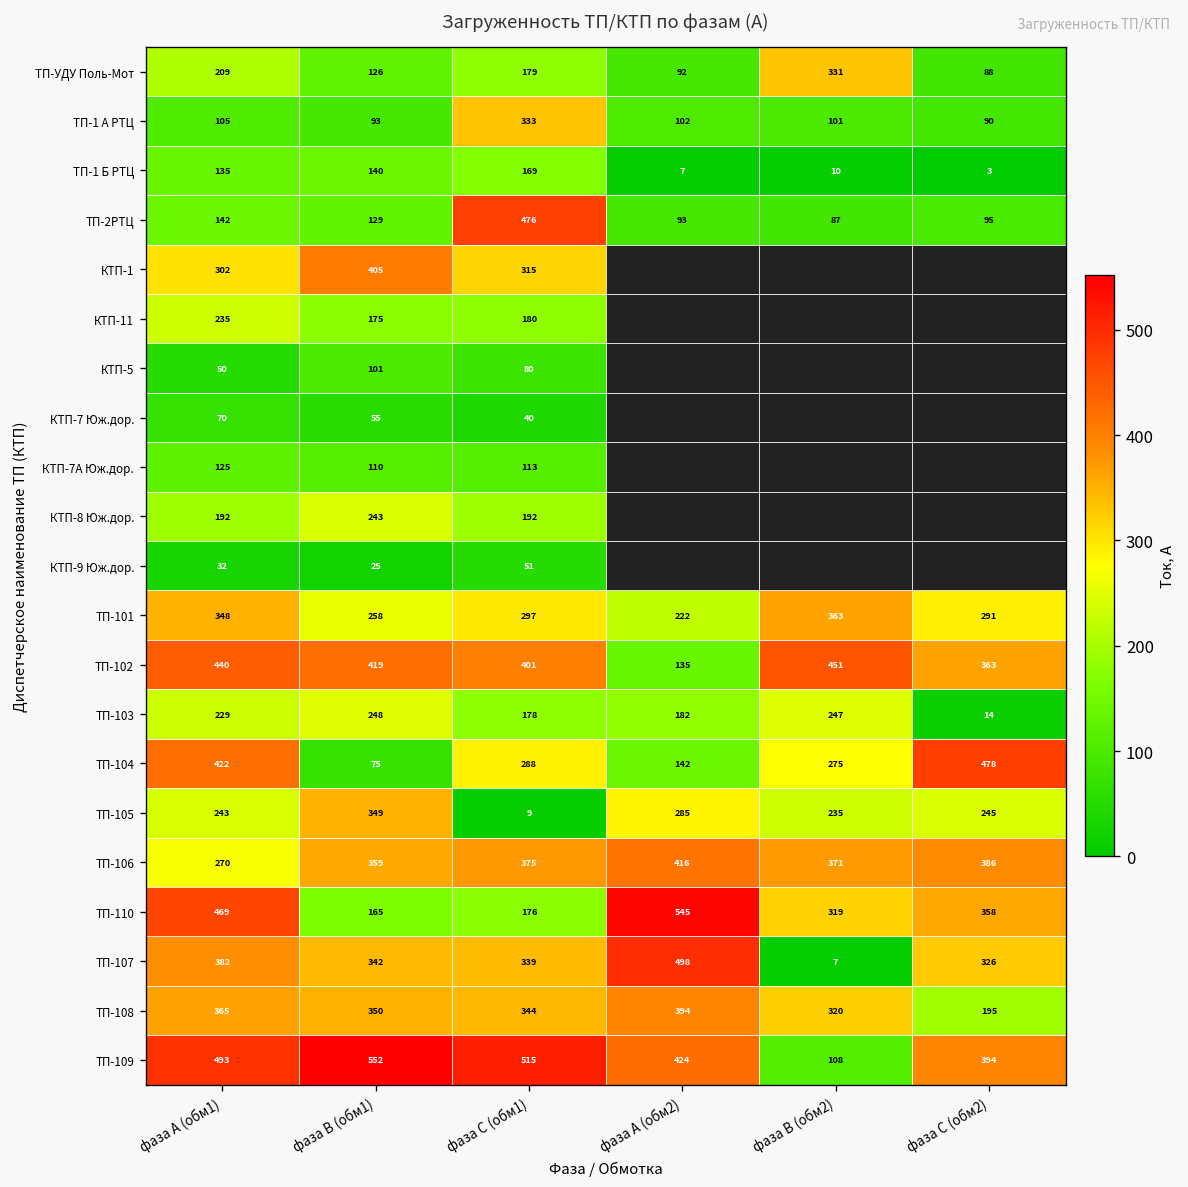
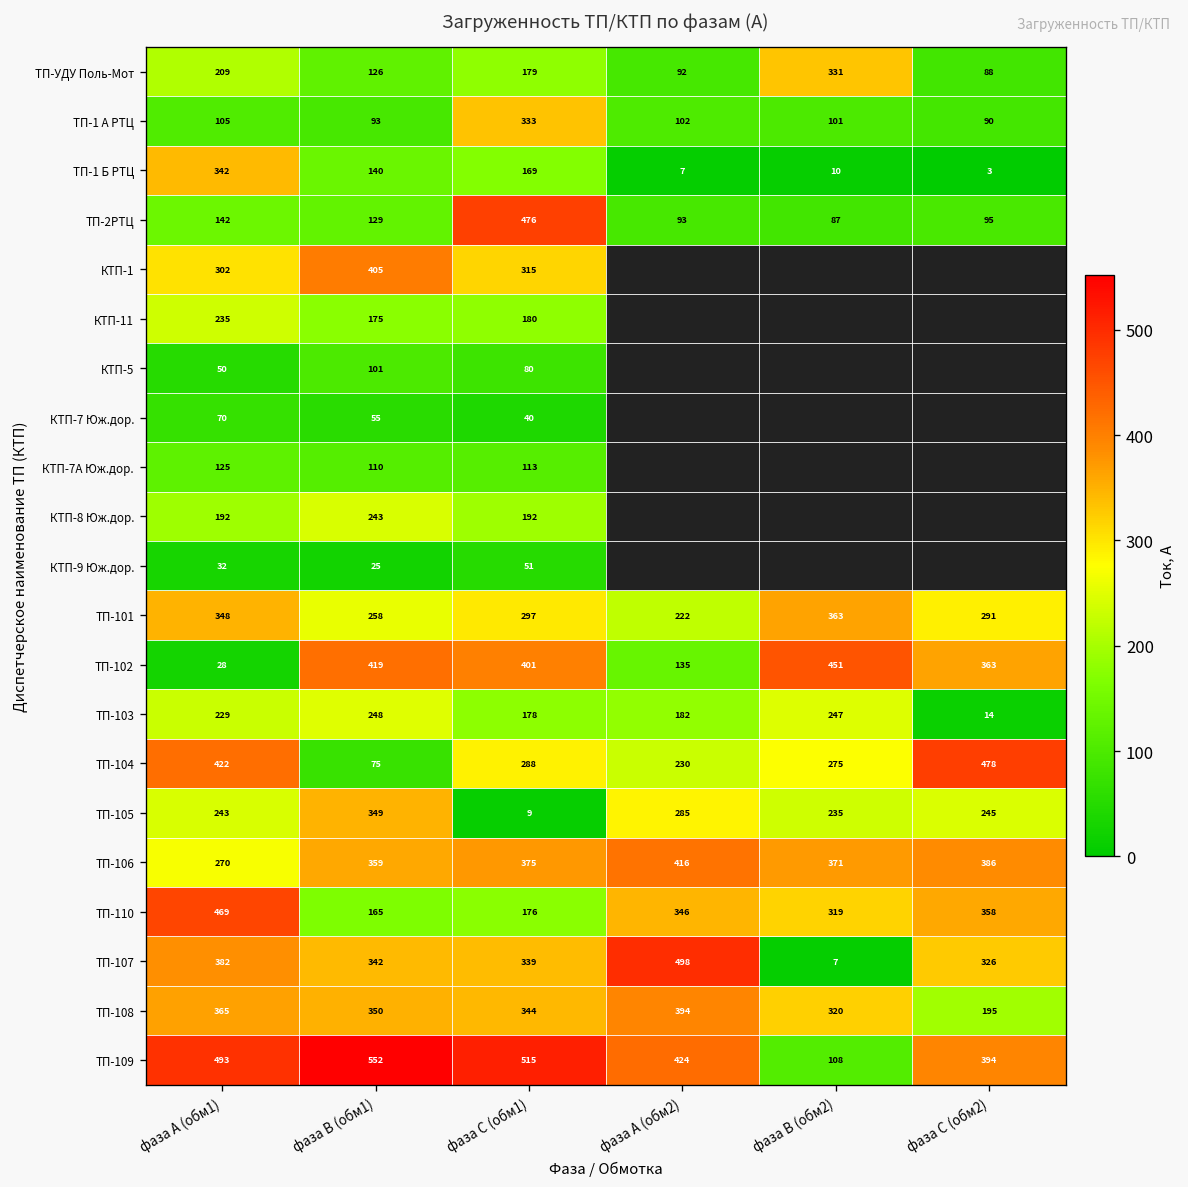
  {
    "ТП-УДУ Поль-Мот": {
      "фаза А (обм1)": 209,
      "фаза В (обм1)": 126,
      "фаза С (обм1)": 179,
      "фаза А (обм2)": 92,
      "фаза В (обм2)": 331,
      "фаза С (обм2)": 88
    },
    "ТП-1 А РТЦ": {
      "фаза А (обм1)": 105,
      "фаза В (обм1)": 93,
      "фаза С (обм1)": 333,
      "фаза А (обм2)": 102,
      "фаза В (обм2)": 101,
      "фаза С (обм2)": 90
    },
    "ТП-1 Б РТЦ": {
-     "фаза А (обм1)": 135,
+     "фаза А (обм1)": 342,
      "фаза В (обм1)": 140,
      "фаза С (обм1)": 169,
      "фаза А (обм2)": 7,
      "фаза В (обм2)": 10,
      "фаза С (обм2)": 3
    },
    "ТП-2РТЦ": {
      "фаза А (обм1)": 142,
      "фаза В (обм1)": 129,
      "фаза С (обм1)": 476,
      "фаза А (обм2)": 93,
      "фаза В (обм2)": 87,
      "фаза С (обм2)": 95
    },
    "КТП-1": {
      "фаза А (обм1)": 302,
      "фаза В (обм1)": 405,
      "фаза С (обм1)": 315
    },
    "КТП-11": {
      "фаза А (обм1)": 235,
      "фаза В (обм1)": 175,
      "фаза С (обм1)": 180
    },
    "КТП-5": {
      "фаза А (обм1)": 50,
      "фаза В (обм1)": 101,
      "фаза С (обм1)": 80
    },
    "КТП-7 Юж.дор.": {
      "фаза А (обм1)": 70,
      "фаза В (обм1)": 55,
      "фаза С (обм1)": 40
    },
    "КТП-7А Юж.дор.": {
      "фаза А (обм1)": 125,
      "фаза В (обм1)": 110,
      "фаза С (обм1)": 113
    },
    "КТП-8 Юж.дор.": {
      "фаза А (обм1)": 192,
      "фаза В (обм1)": 243,
      "фаза С (обм1)": 192
    },
    "КТП-9 Юж.дор.": {
      "фаза А (обм1)": 32,
      "фаза В (обм1)": 25,
      "фаза С (обм1)": 51
    },
    "ТП-101": {
      "фаза А (обм1)": 348,
      "фаза В (обм1)": 258,
      "фаза С (обм1)": 297,
      "фаза А (обм2)": 222,
      "фаза В (обм2)": 363,
      "фаза С (обм2)": 291
    },
    "ТП-102": {
-     "фаза А (обм1)": 440,
+     "фаза А (обм1)": 28,
      "фаза В (обм1)": 419,
      "фаза С (обм1)": 401,
      "фаза А (обм2)": 135,
      "фаза В (обм2)": 451,
      "фаза С (обм2)": 363
    },
    "ТП-103": {
      "фаза А (обм1)": 229,
      "фаза В (обм1)": 248,
      "фаза С (обм1)": 178,
      "фаза А (обм2)": 182,
      "фаза В (обм2)": 247,
      "фаза С (обм2)": 14
    },
    "ТП-104": {
      "фаза А (обм1)": 422,
      "фаза В (обм1)": 75,
      "фаза С (обм1)": 288,
-     "фаза А (обм2)": 142,
+     "фаза А (обм2)": 230,
      "фаза В (обм2)": 275,
      "фаза С (обм2)": 478
    },
    "ТП-105": {
      "фаза А (обм1)": 243,
      "фаза В (обм1)": 349,
      "фаза С (обм1)": 9,
      "фаза А (обм2)": 285,
      "фаза В (обм2)": 235,
      "фаза С (обм2)": 245
    },
    "ТП-106": {
      "фаза А (обм1)": 270,
      "фаза В (обм1)": 359,
      "фаза С (обм1)": 375,
      "фаза А (обм2)": 416,
      "фаза В (обм2)": 371,
      "фаза С (обм2)": 386
    },
    "ТП-110": {
      "фаза А (обм1)": 469,
      "фаза В (обм1)": 165,
      "фаза С (обм1)": 176,
-     "фаза А (обм2)": 545,
+     "фаза А (обм2)": 346,
      "фаза В (обм2)": 319,
      "фаза С (обм2)": 358
    },
    "ТП-107": {
      "фаза А (обм1)": 382,
      "фаза В (обм1)": 342,
      "фаза С (обм1)": 339,
      "фаза А (обм2)": 498,
      "фаза В (обм2)": 7,
      "фаза С (обм2)": 326
    },
    "ТП-108": {
      "фаза А (обм1)": 365,
      "фаза В (обм1)": 350,
      "фаза С (обм1)": 344,
      "фаза А (обм2)": 394,
      "фаза В (обм2)": 320,
      "фаза С (обм2)": 195
    },
    "ТП-109": {
      "фаза А (обм1)": 493,
      "фаза В (обм1)": 552,
      "фаза С (обм1)": 515,
      "фаза А (обм2)": 424,
      "фаза В (обм2)": 108,
      "фаза С (обм2)": 394
    }
  }
